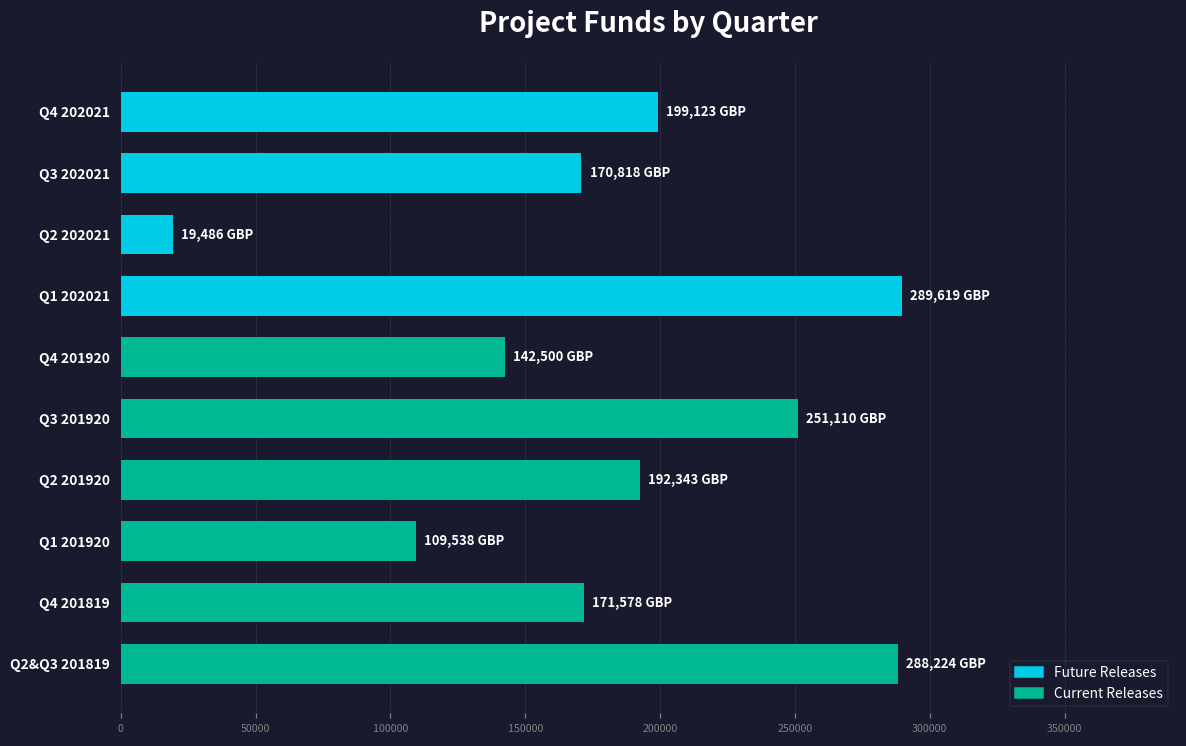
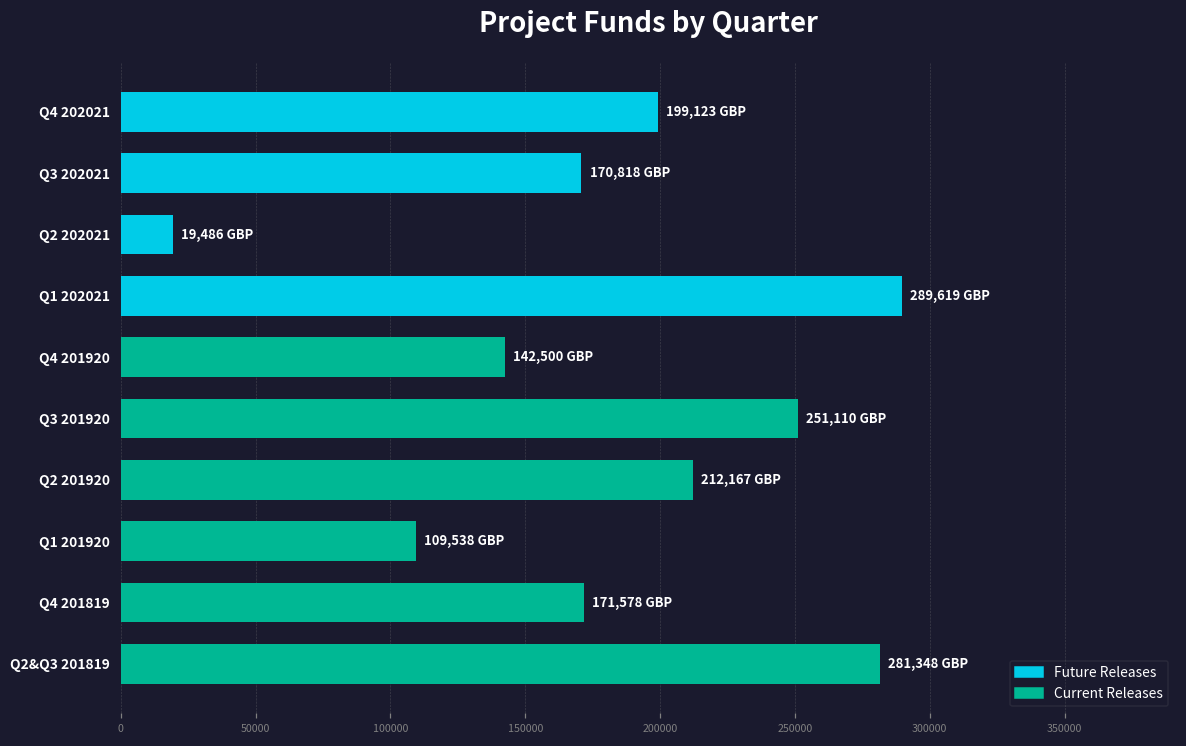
  {
    "Future Releases": {
      "Q4 202021": "199,123",
      "Q3 202021": "170,818",
      "Q2 202021": "19,486",
      "Q1 202021": "289,619"
    },
    "Current Releases": {
      "Q4 201920": "142,500",
      "Q3 201920": "251,110",
-     "Q2 201920": "192,343",
+     "Q2 201920": "212,167",
      "Q1 201920": "109,538",
      "Q4 201819": "171,578",
-     "Q2&Q3 201819": "288,224"
+     "Q2&Q3 201819": "281,348"
    }
  }
